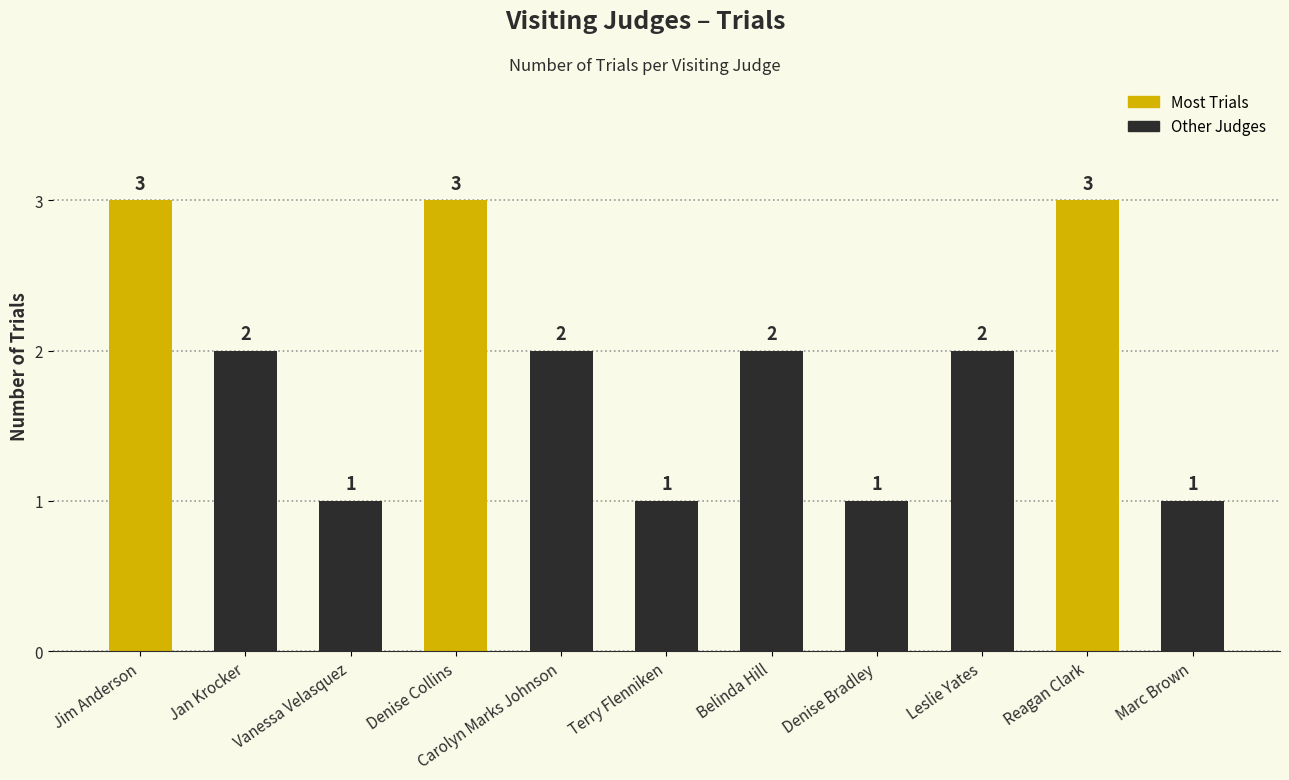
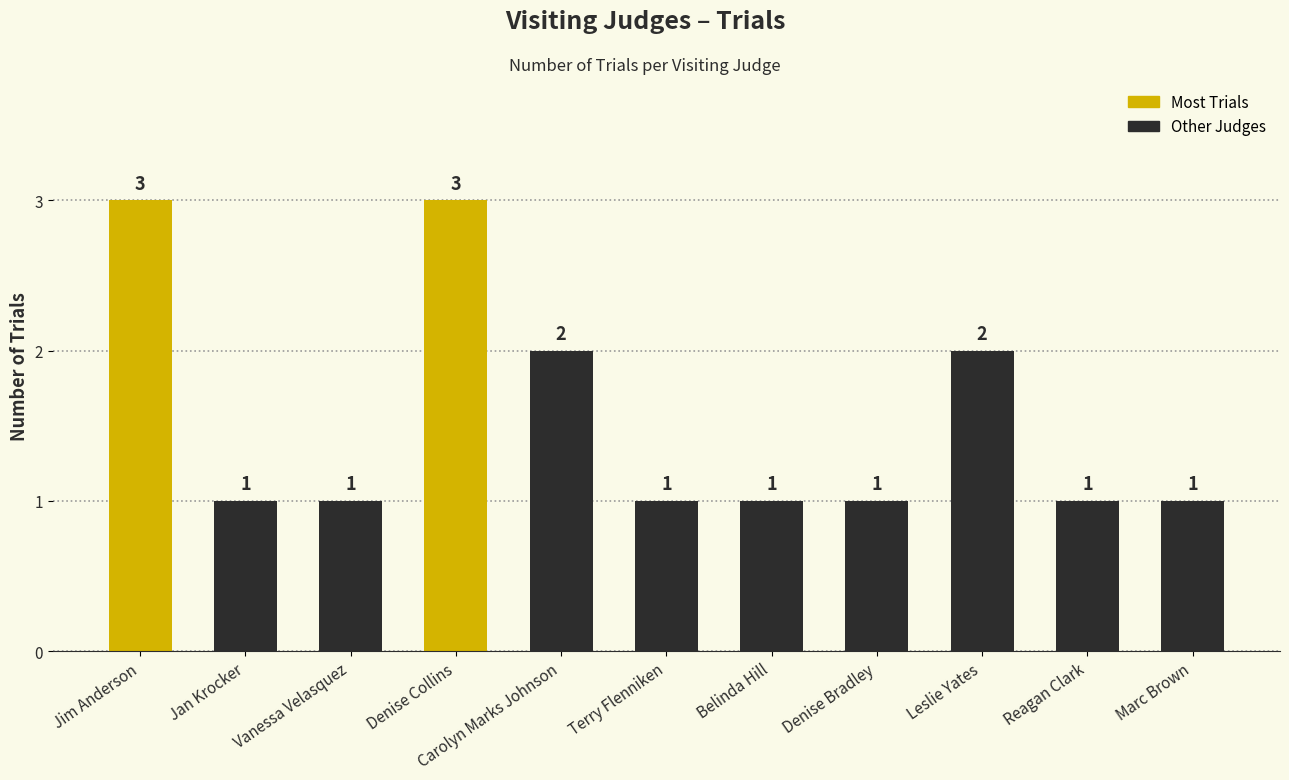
  {
    "Jim Anderson": 3,
-   "Jan Krocker": 2,
+   "Jan Krocker": 1,
    "Vanessa Velasquez": 1,
    "Denise Collins": 3,
    "Carolyn Marks Johnson": 2,
    "Terry Flenniken": 1,
-   "Belinda Hill": 2,
+   "Belinda Hill": 1,
    "Denise Bradley": 1,
    "Leslie Yates": 2,
-   "Reagan Clark": 3,
+   "Reagan Clark": 1,
    "Marc Brown": 1
  }
